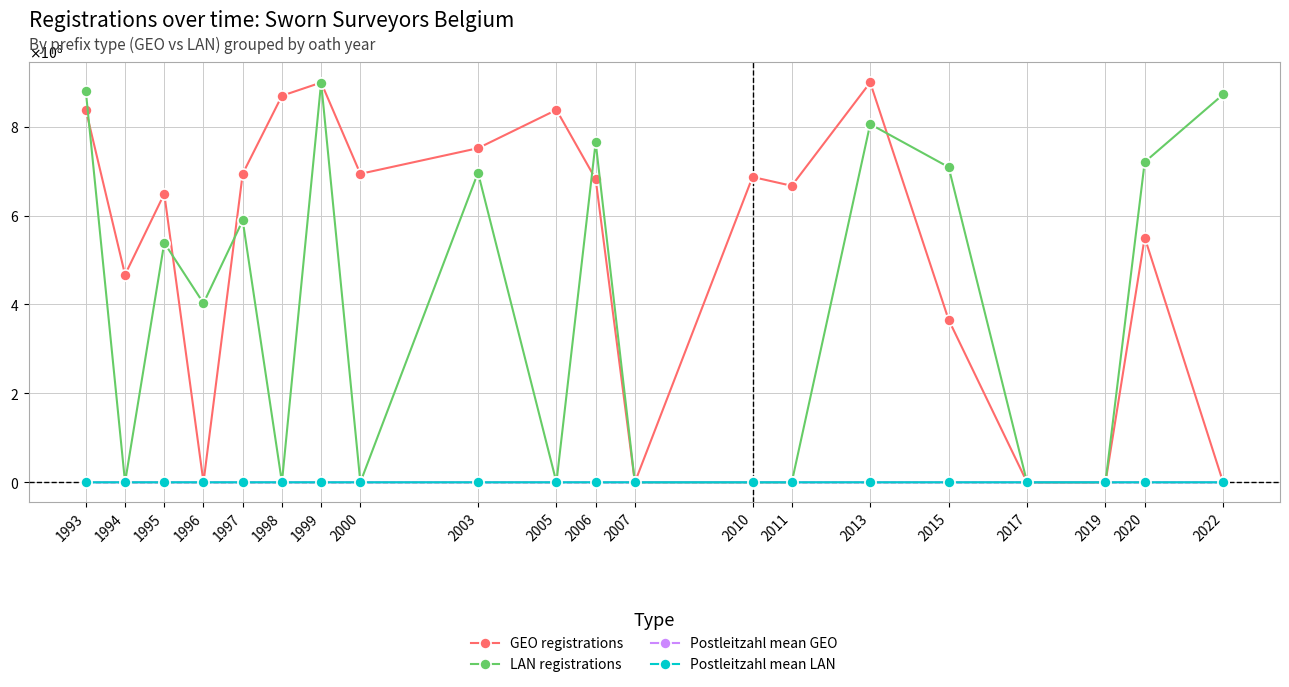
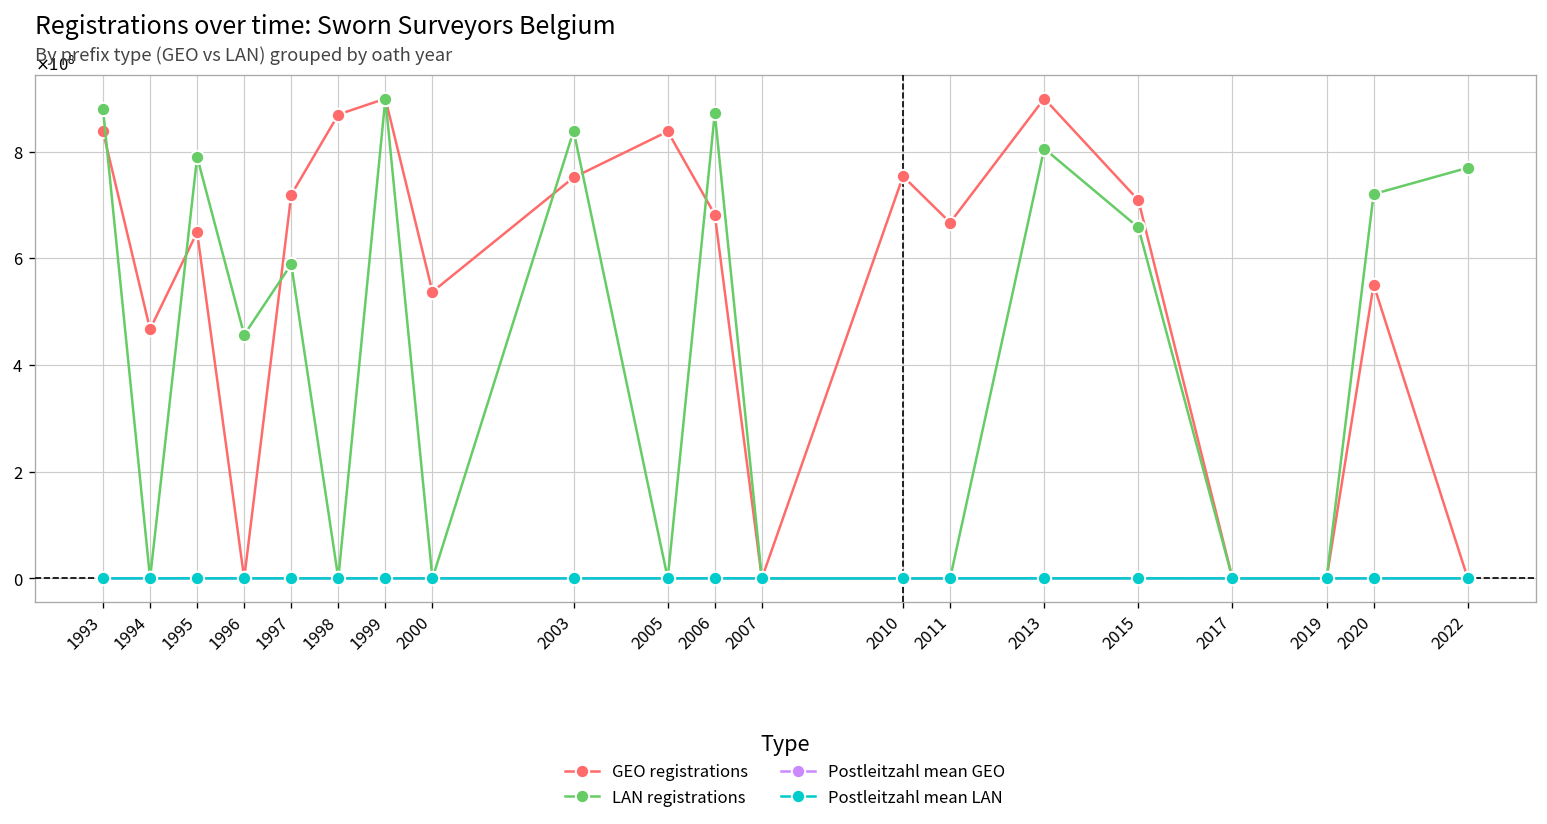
  {
    "GEO registrations": {
      "1993": 840000000,
      "1994": 470000000,
      "1995": 650000000,
-     "1997": 690000000,
+     "1997": 720000000,
      "1998": 870000000,
-     "2000": 690000000,
+     "2000": 540000000,
      "2003": 750000000,
      "2005": 840000000,
      "2006": 680000000,
-     "2010": 690000000,
+     "2010": 750000000,
      "2011": 670000000,
      "2013": 900000000,
-     "2015": 370000000,
+     "2015": 710000000,
      "2020": 550000000
    },
    "LAN registrations": {
      "1993": 880000000,
-     "1995": 540000000,
-     "1996": 400000000,
+     "1995": 790000000,
+     "1996": 460000000,
      "1997": 590000000,
-     "2003": 700000000,
-     "2006": 760000000,
+     "2003": 840000000,
+     "2006": 870000000,
      "2013": 810000000,
-     "2015": 710000000,
+     "2015": 660000000,
      "2020": 720000000,
-     "2022": 870000000
+     "2022": 770000000
    },
    "Postleitzahl mean LAN": {
      "1993": 0,
      "1995": 0,
      "1997": 0,
      "1999": 0,
      "2003": 0,
      "2006": 0,
      "2013": 0,
      "2015": 0,
      "2020": 0
    }
  }
